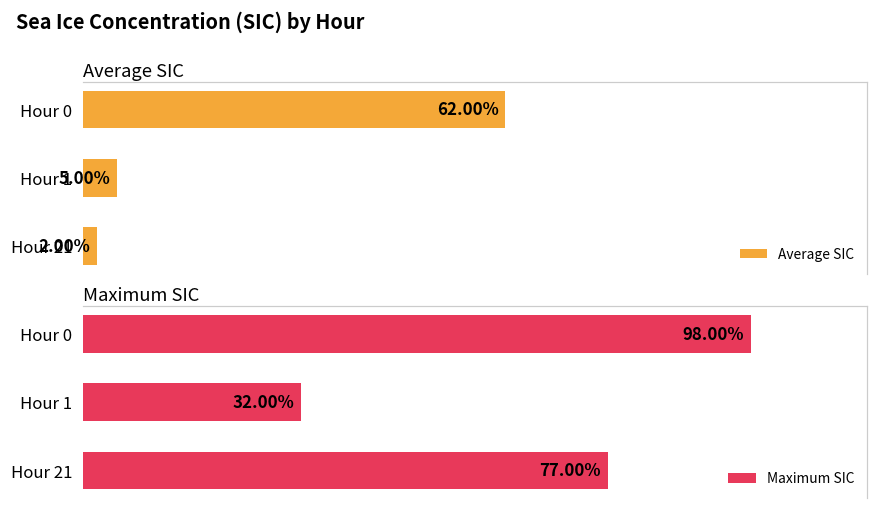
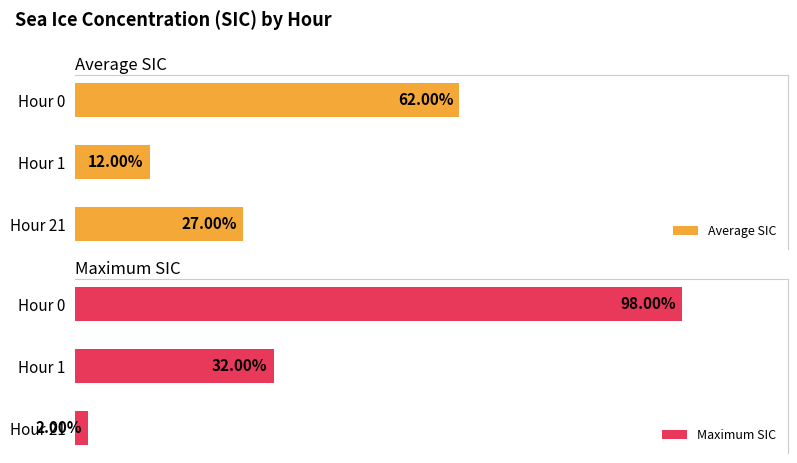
  {
    "Average SIC": {
      "Hour 0": "62.00%",
-     "Hour 1": "5.00%",
-     "Hour 21": "2.00%"
+     "Hour 1": "12.00%",
+     "Hour 21": "27.00%"
    },
    "Maximum SIC": {
      "Hour 0": "98.00%",
      "Hour 1": "32.00%",
-     "Hour 21": "77.00%"
+     "Hour 21": "2.00%"
    }
  }
